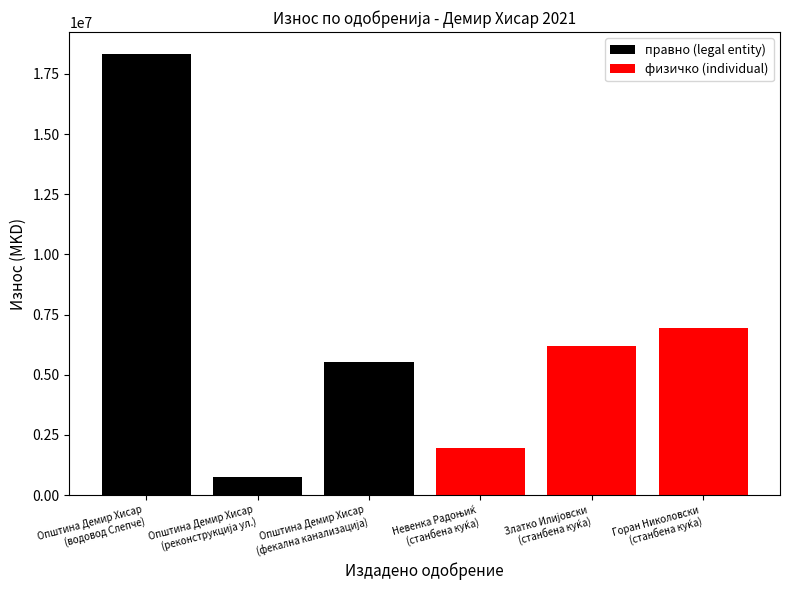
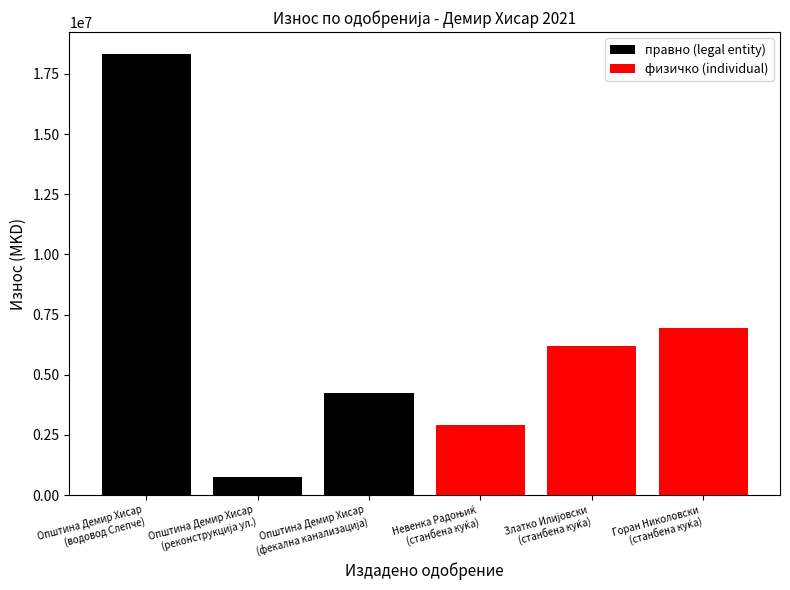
  {
    "правно (legal entity)": {
      "Општина Демир Хисар (водовод Слепче)": 18300000,
      "Општина Демир Хисар (реконструкција ул.)": 800000,
-     "Општина Демир Хисар (фекална канализација)": 5500000
+     "Општина Демир Хисар (фекална канализација)": 4200000
    },
    "физичко (individual)": {
-     "Невенка Радоњиќ (станбена куќа)": 2000000,
+     "Невенка Радоњиќ (станбена куќа)": 2900000,
      "Златко Илијовски (станбена куќа)": 6200000,
      "Горан Николовски (станбена куќа)": 6900000
    }
  }
